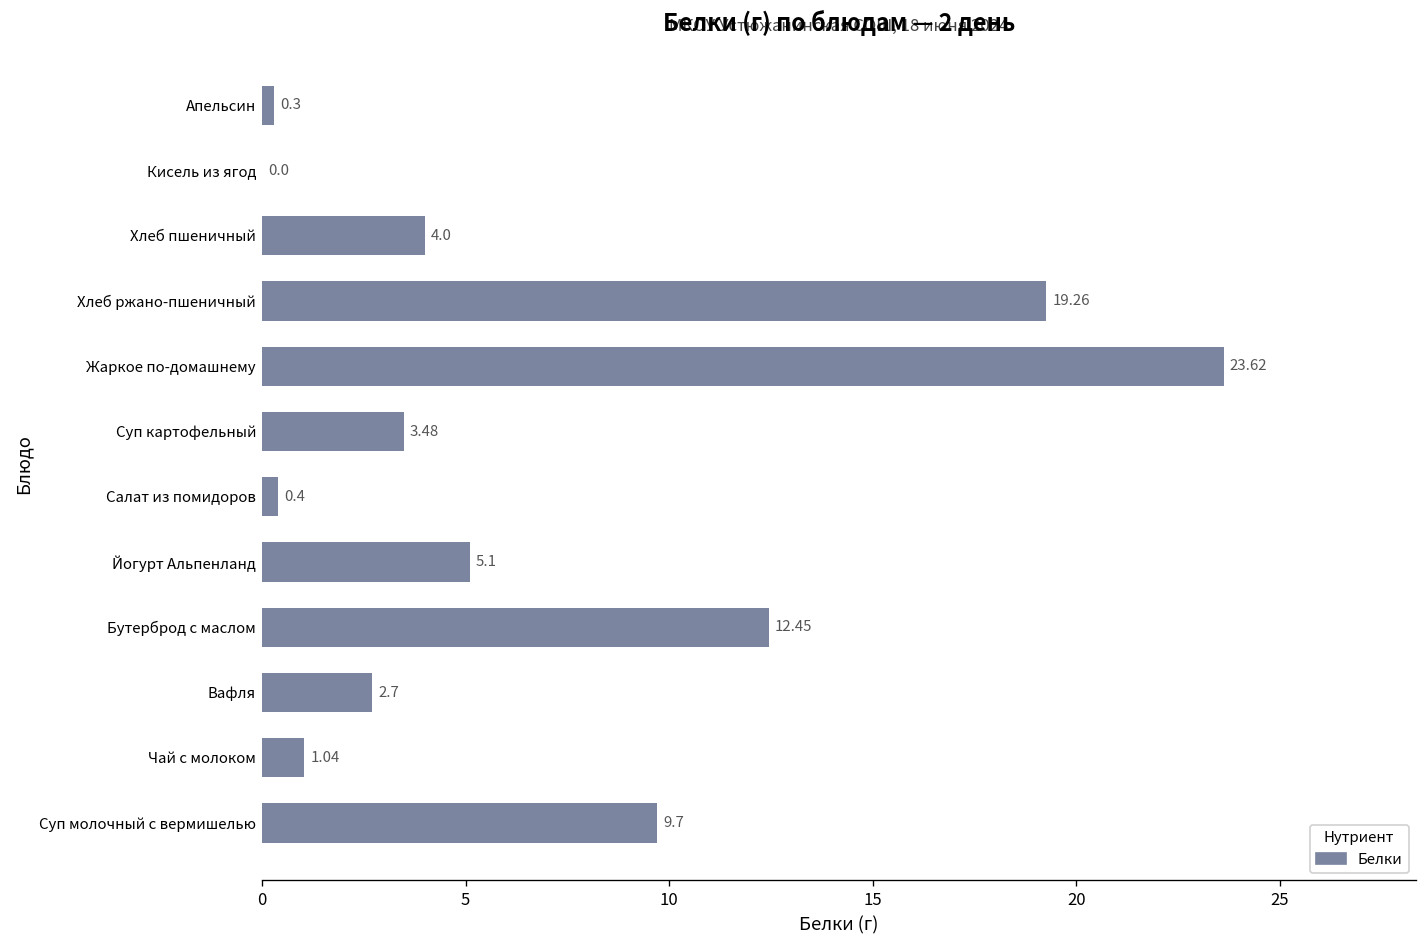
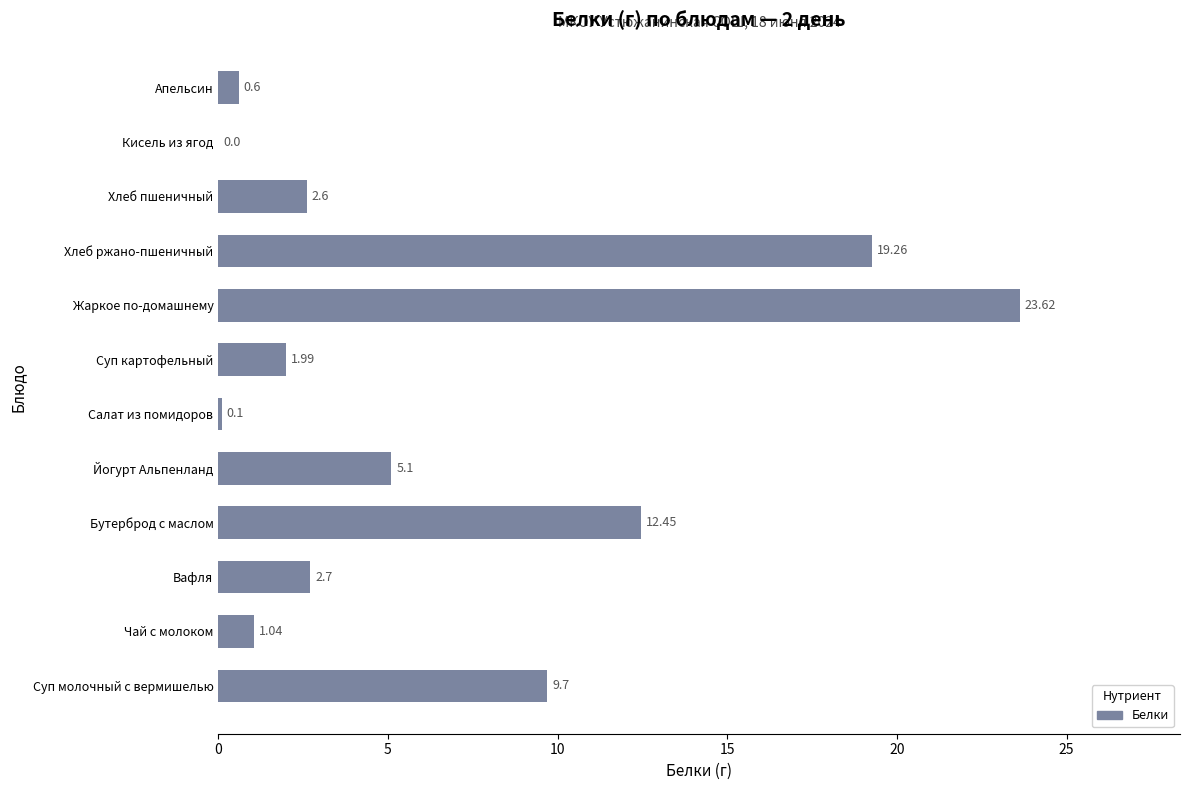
  {
-   "Апельсин": 0.3,
+   "Апельсин": 0.6,
    "Кисель из ягод": 0.0,
-   "Хлеб пшеничный": 4.0,
+   "Хлеб пшеничный": 2.6,
    "Хлеб ржано-пшеничный": 19.26,
    "Жаркое по-домашнему": 23.62,
-   "Суп картофельный": 3.48,
-   "Салат из помидоров": 0.4,
+   "Суп картофельный": 1.99,
+   "Салат из помидоров": 0.1,
    "Йогурт Альпенланд": 5.1,
    "Бутерброд с маслом": 12.45,
    "Вафля": 2.7,
    "Чай с молоком": 1.04,
    "Суп молочный с вермишелью": 9.7
  }
